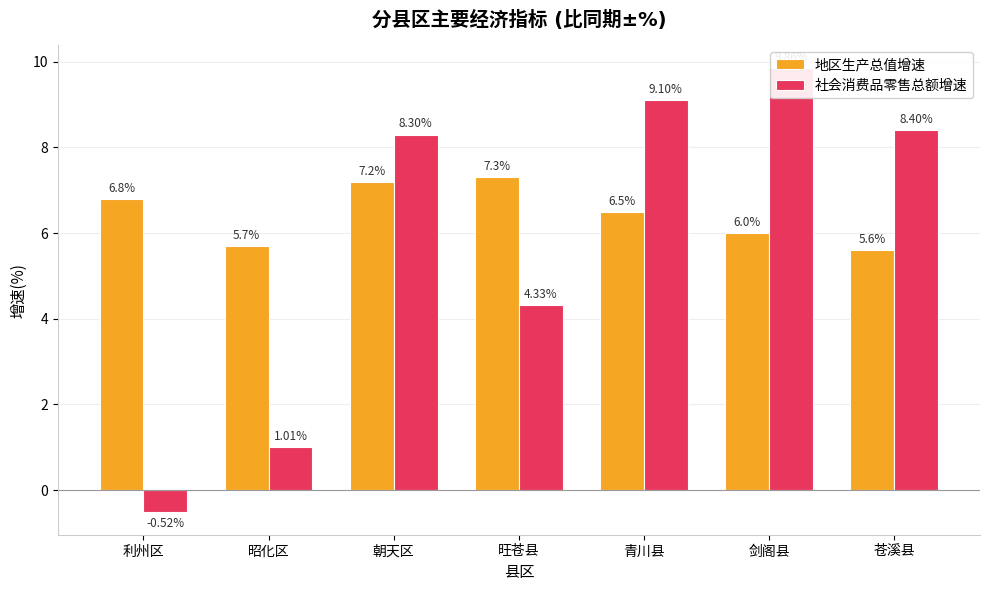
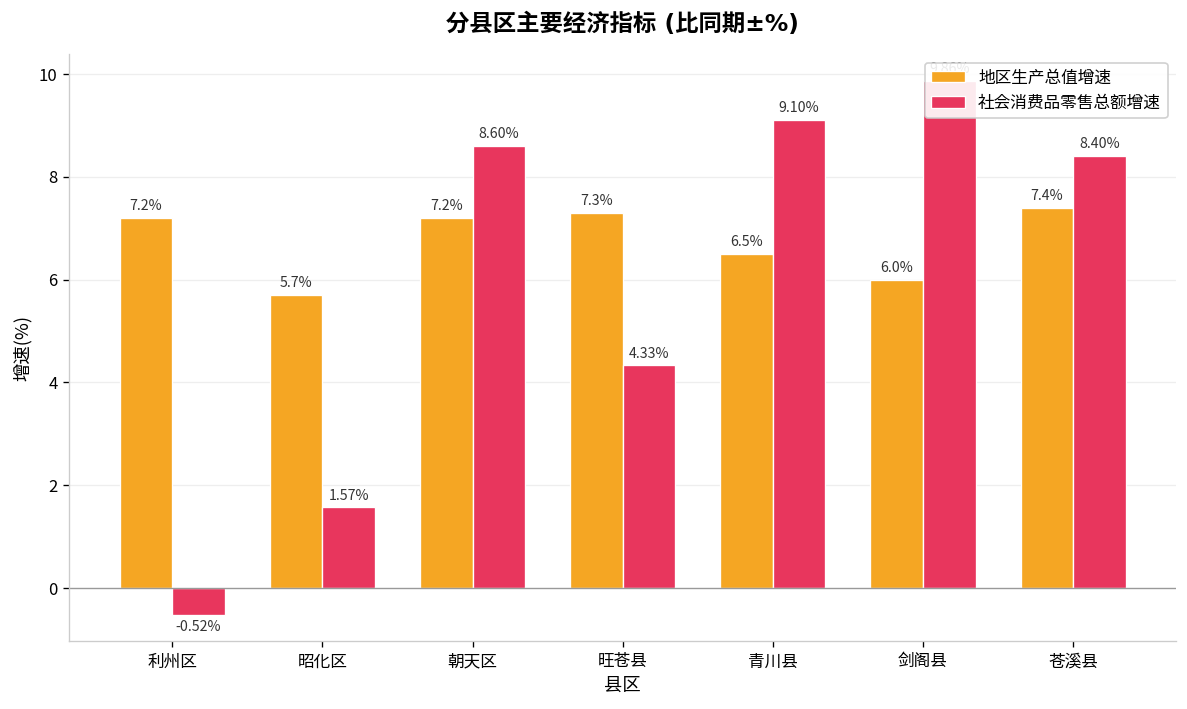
  {
    "地区生产总值增速": {
-     "利州区": "6.8%",
+     "利州区": "7.2%",
      "昭化区": "5.7%",
      "朝天区": "7.2%",
      "旺苍县": "7.3%",
      "青川县": "6.5%",
      "剑阁县": "6.0%",
-     "苍溪县": "5.6%"
+     "苍溪县": "7.4%"
    },
    "社会消费品零售总额增速": {
      "利州区": "-0.52%",
-     "昭化区": "1.01%",
-     "朝天区": "8.30%",
+     "昭化区": "1.57%",
+     "朝天区": "8.60%",
      "旺苍县": "4.33%",
      "青川县": "9.10%",
      "苍溪县": "8.40%"
    }
  }
